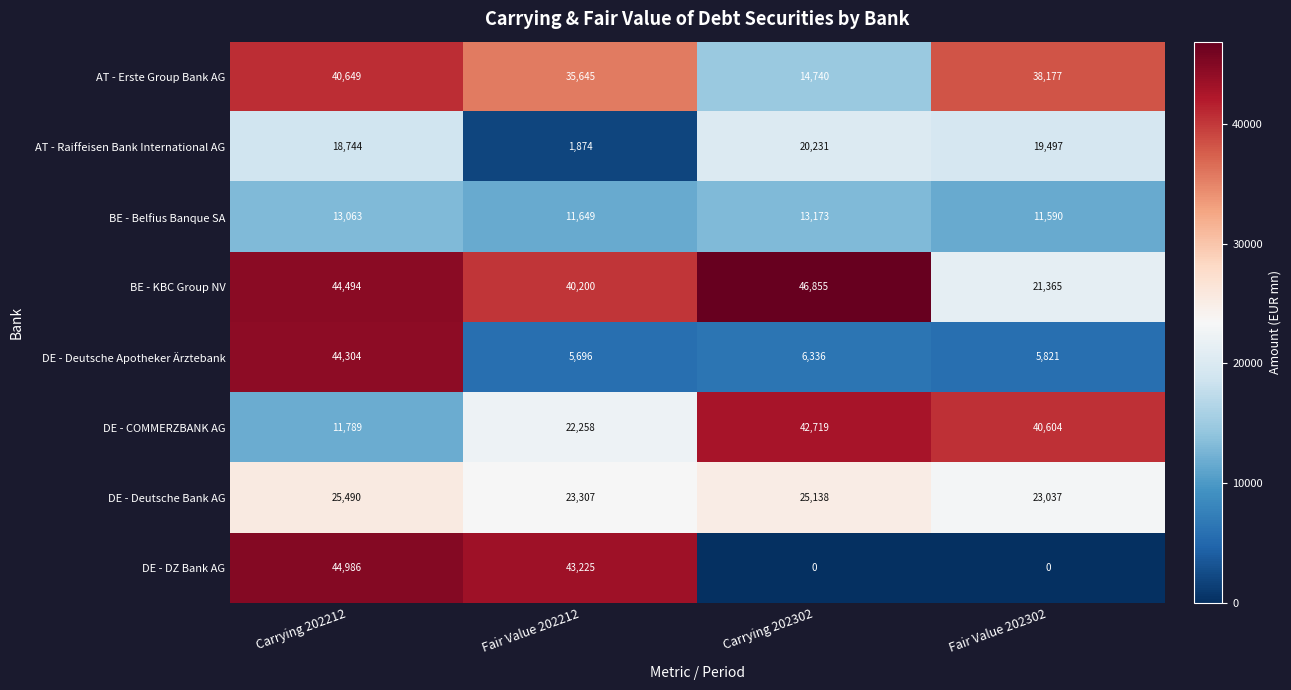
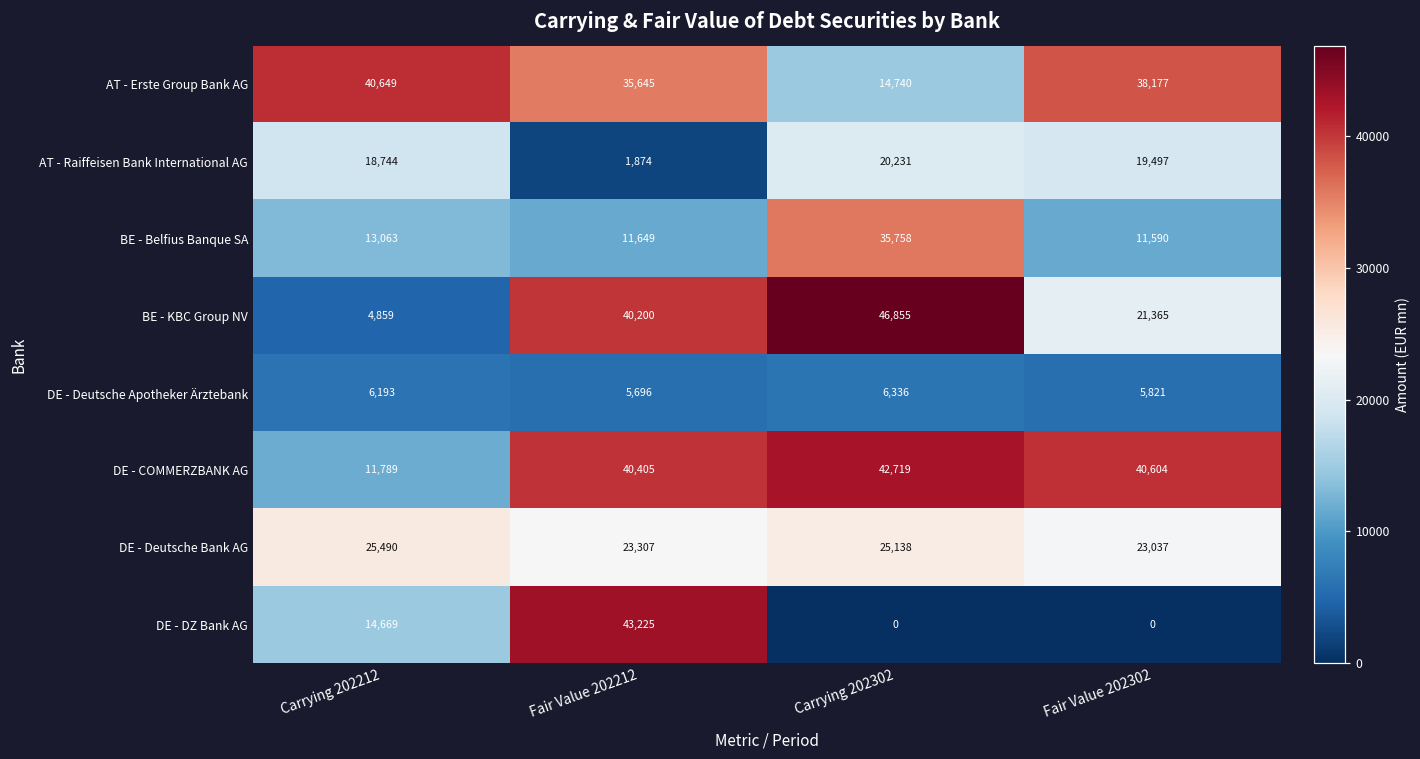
  {
    "AT - Erste Group Bank AG": {
      "Carrying 202212": "40,649",
      "Fair Value 202212": "35,645",
      "Carrying 202302": "14,740",
      "Fair Value 202302": "38,177"
    },
    "AT - Raiffeisen Bank International AG": {
      "Carrying 202212": "18,744",
      "Fair Value 202212": "1,874",
      "Carrying 202302": "20,231",
      "Fair Value 202302": "19,497"
    },
    "BE - Belfius Banque SA": {
      "Carrying 202212": "13,063",
      "Fair Value 202212": "11,649",
-     "Carrying 202302": "13,173",
+     "Carrying 202302": "35,758",
      "Fair Value 202302": "11,590"
    },
    "BE - KBC Group NV": {
-     "Carrying 202212": "44,494",
+     "Carrying 202212": "4,859",
      "Fair Value 202212": "40,200",
      "Carrying 202302": "46,855",
      "Fair Value 202302": "21,365"
    },
    "DE - Deutsche Apotheker Ärztebank": {
-     "Carrying 202212": "44,304",
+     "Carrying 202212": "6,193",
      "Fair Value 202212": "5,696",
      "Carrying 202302": "6,336",
      "Fair Value 202302": "5,821"
    },
    "DE - COMMERZBANK AG": {
      "Carrying 202212": "11,789",
-     "Fair Value 202212": "22,258",
+     "Fair Value 202212": "40,405",
      "Carrying 202302": "42,719",
      "Fair Value 202302": "40,604"
    },
    "DE - Deutsche Bank AG": {
      "Carrying 202212": "25,490",
      "Fair Value 202212": "23,307",
      "Carrying 202302": "25,138",
      "Fair Value 202302": "23,037"
    },
    "DE - DZ Bank AG": {
-     "Carrying 202212": "44,986",
+     "Carrying 202212": "14,669",
      "Fair Value 202212": "43,225",
      "Carrying 202302": "0",
      "Fair Value 202302": "0"
    }
  }
